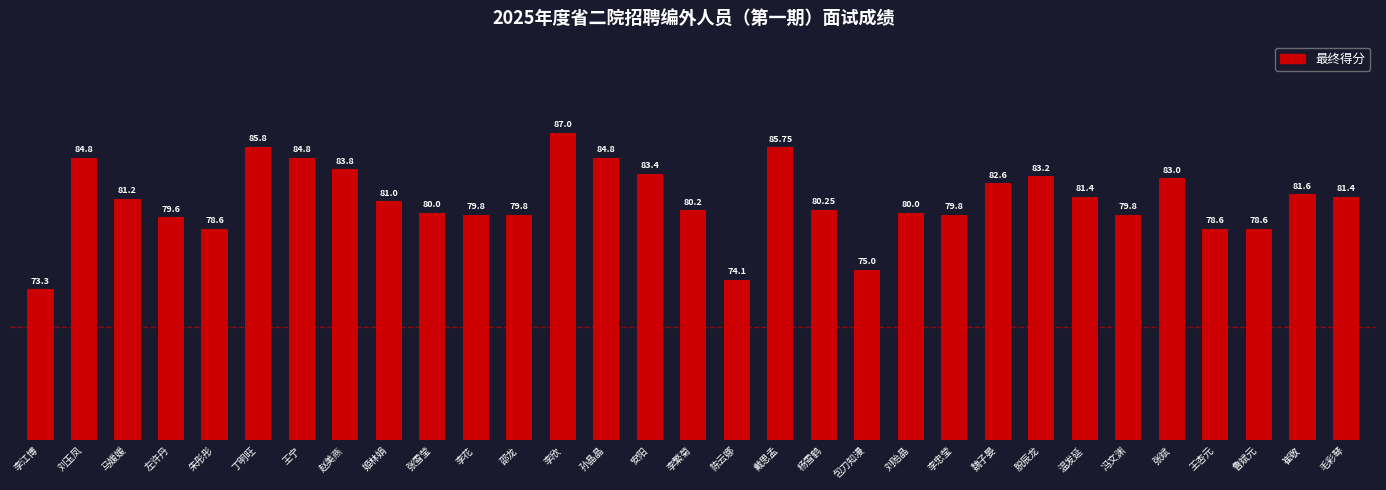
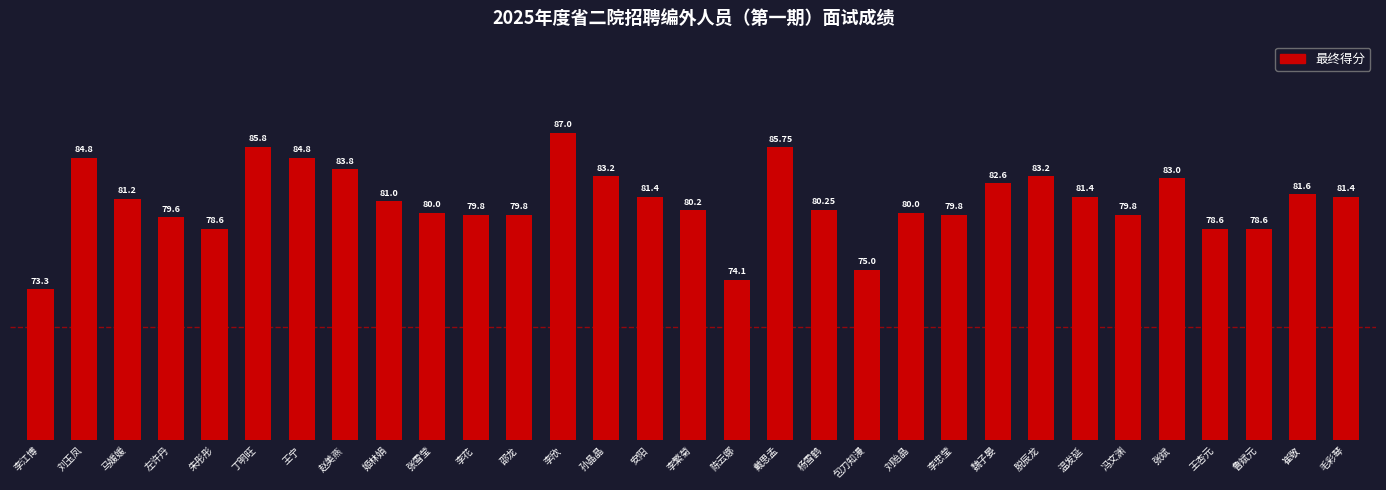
  {
    "李江博": 73.3,
    "刘玉凤": 84.8,
    "马媛媛": 81.2,
    "左许丹": 79.6,
    "朱彤彤": 78.6,
    "丁明旺": 85.8,
    "王宁": 84.8,
    "赵美燕": 83.8,
    "姬林娟": 81.0,
    "张雪莹": 80.0,
    "李花": 79.8,
    "邵龙": 79.8,
    "李欣": 87.0,
-   "孙晶晶": 84.8,
-   "安阳": 83.4,
+   "孙晶晶": 83.2,
+   "安阳": 81.4,
    "李繁菊": 80.2,
    "陈云娜": 74.1,
    "戴思孟": 85.75,
    "杨雪鹤": 80.25,
    "包刀知漫": 75.0,
    "刘贻晶": 80.0,
    "李忠莹": 79.8,
    "魏子晏": 82.6,
    "脱辰龙": 83.2,
    "温发延": 81.4,
    "冯文渊": 79.8,
    "张斌": 83.0,
    "王杏元": 78.6,
    "鲁斌元": 78.6,
    "崔敬": 81.6,
    "毛彩琴": 81.4
  }
